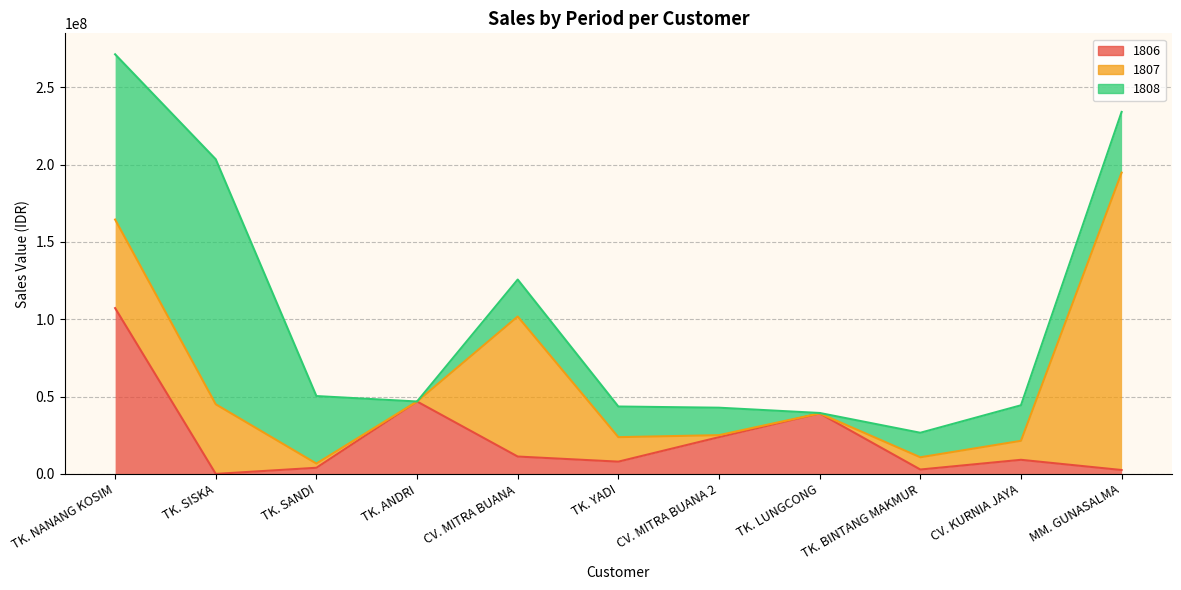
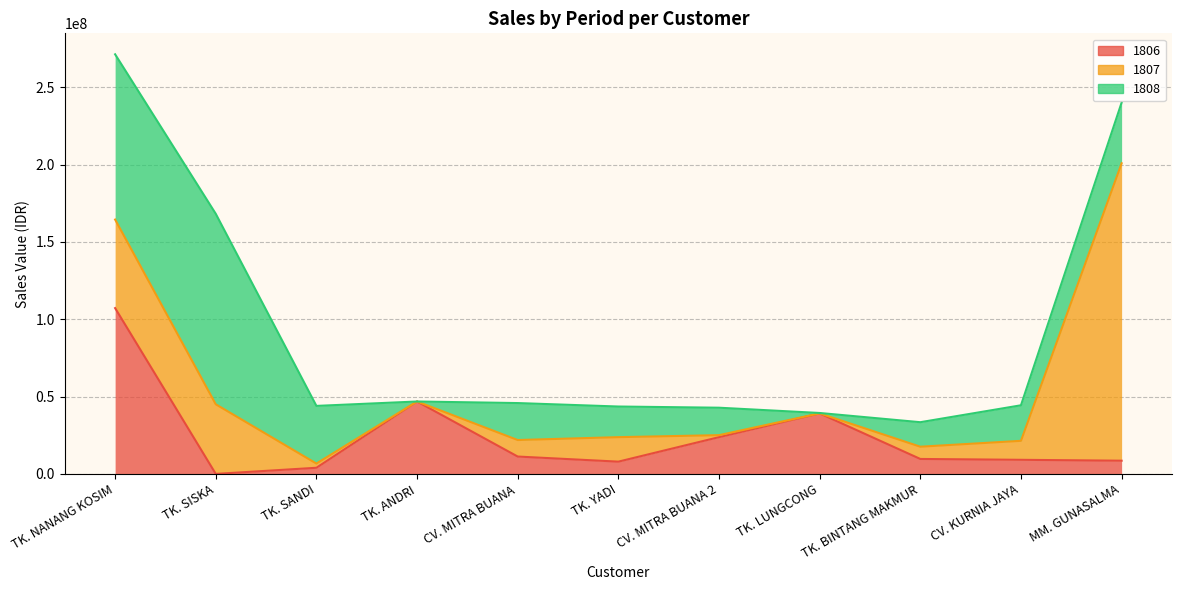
  {
    "1806": {
      "TK. NANANG KOSIM": 107000000,
      "TK. SISKA": 0,
      "TK. SANDI": 4000000,
      "CV. MITRA BUANA": 11000000,
      "TK. YADI": 8000000,
-     "TK. BINTANG MAKMUR": 3000000,
+     "TK. BINTANG MAKMUR": 10000000,
      "CV. KURNIA JAYA": 9000000,
-     "MM. GUNASALMA": 3000000
+     "MM. GUNASALMA": 9000000
    },
    "1807": {
      "TK. NANANG KOSIM": 57000000,
      "TK. SISKA": 45000000,
      "TK. SANDI": 3000000,
-     "CV. MITRA BUANA": 91000000,
+     "CV. MITRA BUANA": 11000000,
      "TK. YADI": 16000000,
      "TK. BINTANG MAKMUR": 8000000,
      "CV. KURNIA JAYA": 12000000,
      "MM. GUNASALMA": 192000000
    },
    "1808": {
      "TK. NANANG KOSIM": 107000000,
-     "TK. SISKA": 158000000,
-     "TK. SANDI": 44000000,
+     "TK. SISKA": 123000000,
+     "TK. SANDI": 37000000,
      "CV. MITRA BUANA": 24000000,
      "TK. YADI": 20000000,
      "CV. MITRA BUANA 2": 18000000,
      "TK. BINTANG MAKMUR": 16000000,
      "CV. KURNIA JAYA": 23000000,
      "MM. GUNASALMA": 39000000
    }
  }
